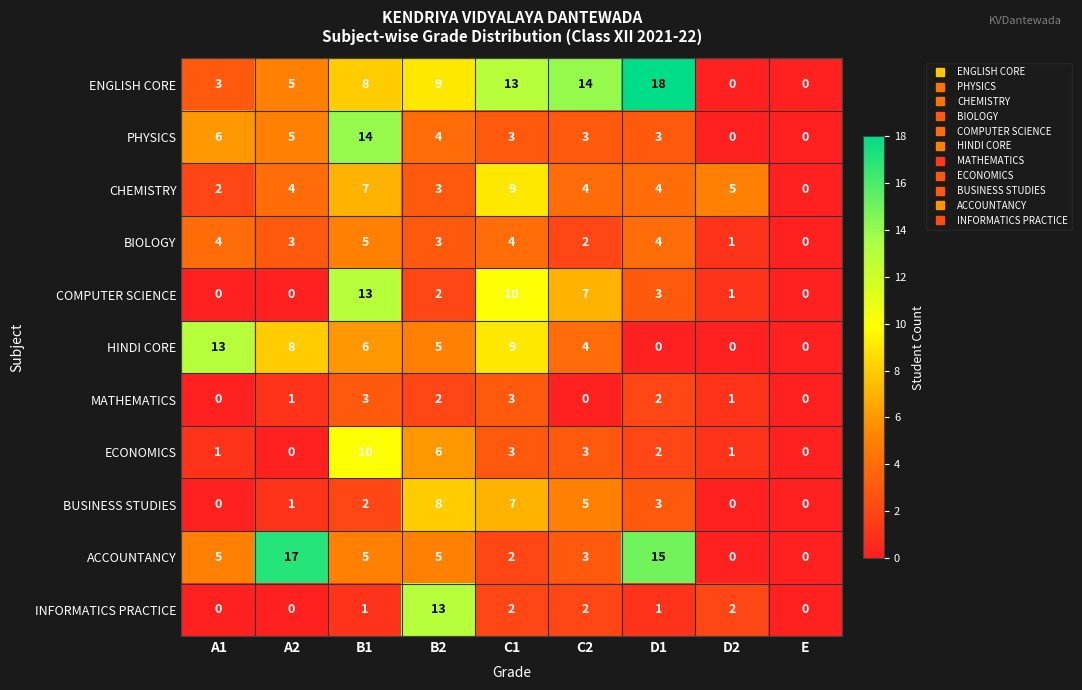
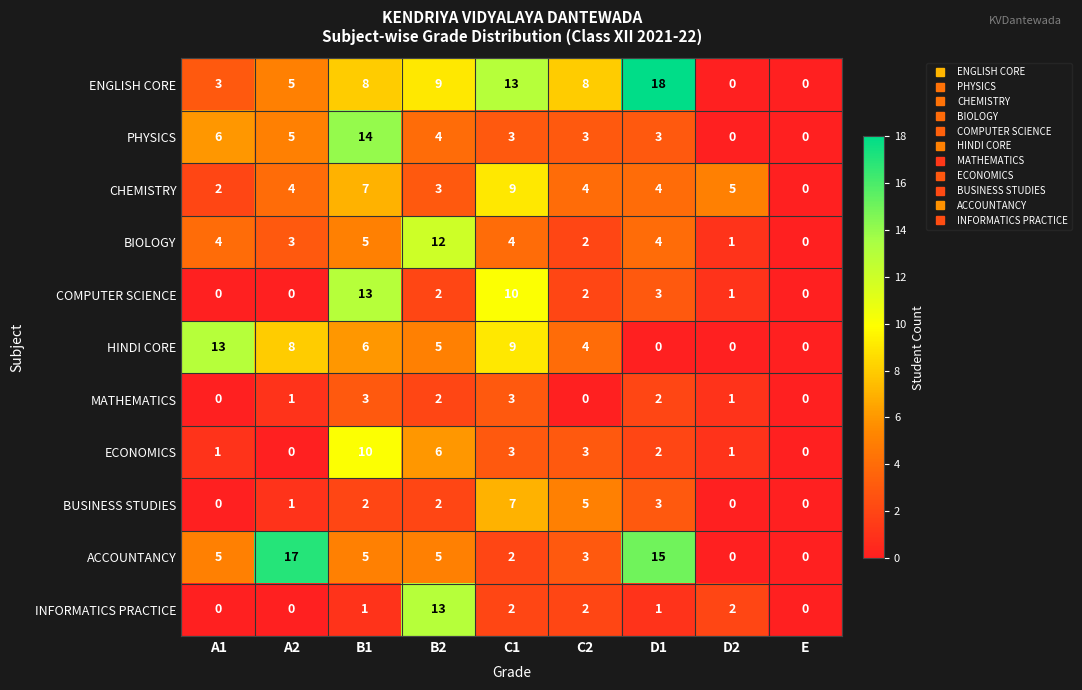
  {
    "ENGLISH CORE": {
      "A1": 3,
      "A2": 5,
      "B1": 8,
      "B2": 9,
      "C1": 13,
-     "C2": 14,
+     "C2": 8,
      "D1": 18,
      "D2": 0,
      "E": 0
    },
    "PHYSICS": {
      "A1": 6,
      "A2": 5,
      "B1": 14,
      "B2": 4,
      "C1": 3,
      "C2": 3,
      "D1": 3,
      "D2": 0,
      "E": 0
    },
    "CHEMISTRY": {
      "A1": 2,
      "A2": 4,
      "B1": 7,
      "B2": 3,
      "C1": 9,
      "C2": 4,
      "D1": 4,
      "D2": 5,
      "E": 0
    },
    "BIOLOGY": {
      "A1": 4,
      "A2": 3,
      "B1": 5,
-     "B2": 3,
+     "B2": 12,
      "C1": 4,
      "C2": 2,
      "D1": 4,
      "D2": 1,
      "E": 0
    },
    "COMPUTER SCIENCE": {
      "A1": 0,
      "A2": 0,
      "B1": 13,
      "B2": 2,
      "C1": 10,
-     "C2": 7,
+     "C2": 2,
      "D1": 3,
      "D2": 1,
      "E": 0
    },
    "HINDI CORE": {
      "A1": 13,
      "A2": 8,
      "B1": 6,
      "B2": 5,
      "C1": 9,
      "C2": 4,
      "D1": 0,
      "D2": 0,
      "E": 0
    },
    "MATHEMATICS": {
      "A1": 0,
      "A2": 1,
      "B1": 3,
      "B2": 2,
      "C1": 3,
      "C2": 0,
      "D1": 2,
      "D2": 1,
      "E": 0
    },
    "ECONOMICS": {
      "A1": 1,
      "A2": 0,
      "B1": 10,
      "B2": 6,
      "C1": 3,
      "C2": 3,
      "D1": 2,
      "D2": 1,
      "E": 0
    },
    "BUSINESS STUDIES": {
      "A1": 0,
      "A2": 1,
      "B1": 2,
-     "B2": 8,
+     "B2": 2,
      "C1": 7,
      "C2": 5,
      "D1": 3,
      "D2": 0,
      "E": 0
    },
    "ACCOUNTANCY": {
      "A1": 5,
      "A2": 17,
      "B1": 5,
      "B2": 5,
      "C1": 2,
      "C2": 3,
      "D1": 15,
      "D2": 0,
      "E": 0
    },
    "INFORMATICS PRACTICE": {
      "A1": 0,
      "A2": 0,
      "B1": 1,
      "B2": 13,
      "C1": 2,
      "C2": 2,
      "D1": 1,
      "D2": 2,
      "E": 0
    }
  }
